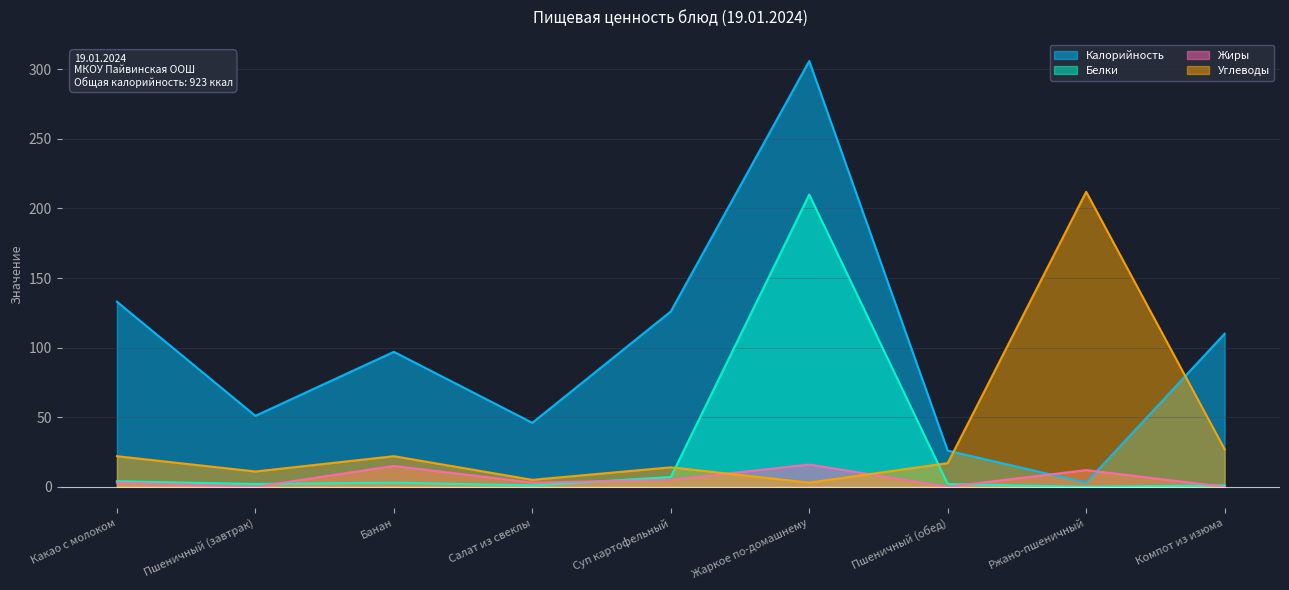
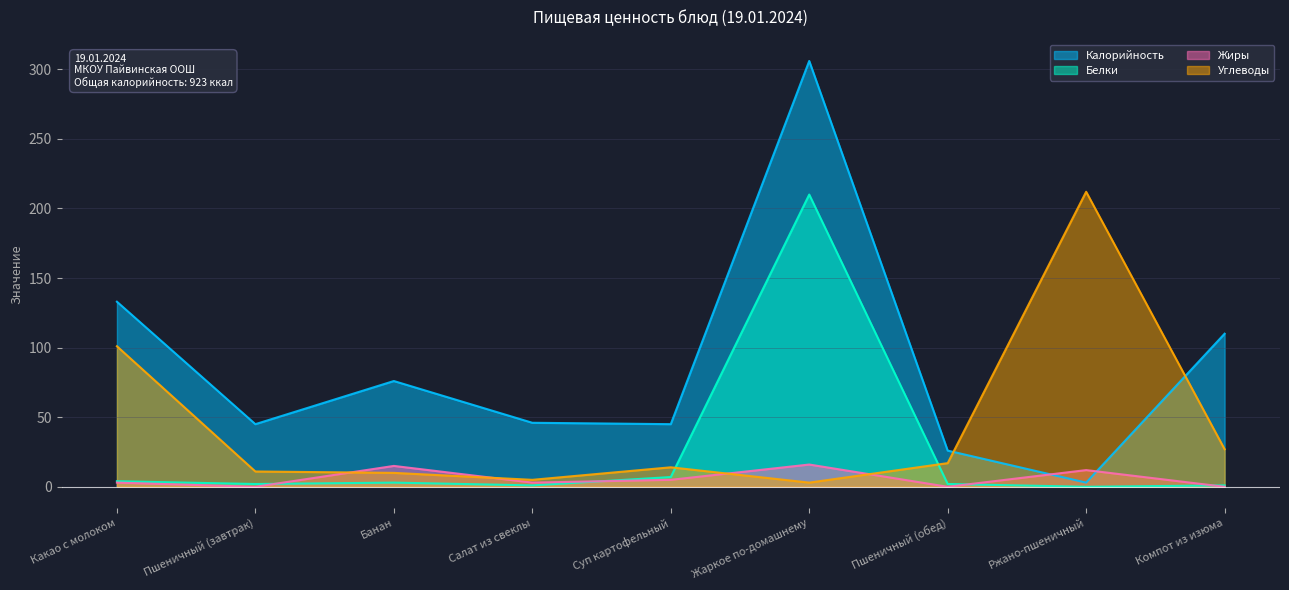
  {
    "Калорийность": {
      "Какао с молоком": 133,
-     "Пшеничный (завтрак)": 51,
-     "Банан": 97,
+     "Пшеничный (завтрак)": 45,
+     "Банан": 76,
      "Салат из свеклы": 46,
-     "Суп картофельный": 126,
+     "Суп картофельный": 45,
      "Жаркое по-домашнему": 306,
      "Пшеничный (обед)": 26,
      "Ржано-пшеничный": 3,
      "Компот из изюма": 110
    },
    "Белки": {
      "Пшеничный (завтрак)": 2,
      "Банан": 3,
      "Салат из свеклы": 1,
      "Суп картофельный": 7,
      "Жаркое по-домашнему": 210,
      "Пшеничный (обед)": 2,
      "Ржано-пшеничный": 0
    },
    "Жиры": {
      "Пшеничный (завтрак)": 0,
      "Банан": 15,
      "Салат из свеклы": 3,
      "Суп картофельный": 5,
      "Жаркое по-домашнему": 16,
      "Пшеничный (обед)": 0,
      "Ржано-пшеничный": 12
    },
    "Углеводы": {
-     "Какао с молоком": 22,
+     "Какао с молоком": 101,
      "Пшеничный (завтрак)": 11,
-     "Банан": 22,
+     "Банан": 10,
      "Салат из свеклы": 5,
      "Суп картофельный": 14,
      "Жаркое по-домашнему": 3,
      "Пшеничный (обед)": 17,
      "Ржано-пшеничный": 212,
      "Компот из изюма": 27
    }
  }
